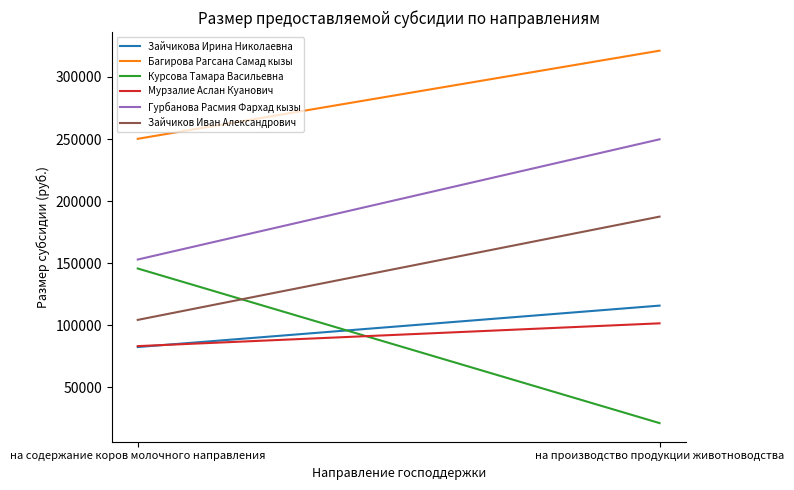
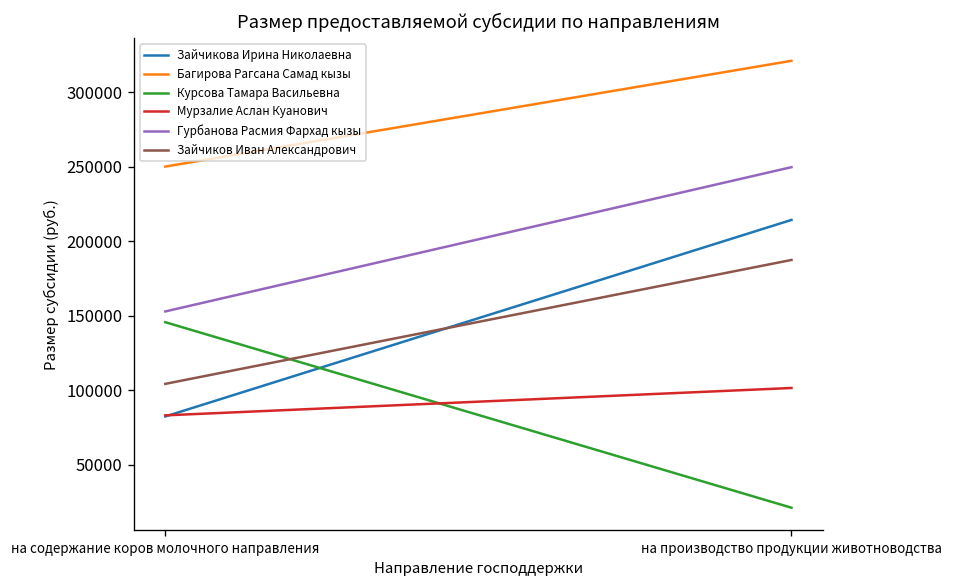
  {
    "Зайчикова Ирина Николаевна": {
-     "на производство продукции животноводства": 116000
+     "на производство продукции животноводства": 214000
    },
    "Багирова Рагсана Самад кызы": {
      "на содержание коров молочного направления": 250000,
      "на производство продукции животноводства": 321000
    },
    "Курсова Тамара Васильевна": {
      "на содержание коров молочного направления": 146000,
      "на производство продукции животноводства": 21000
    },
    "Мурзалие Аслан Куанович": {
      "на производство продукции животноводства": 102000
    },
    "Гурбанова Расмия Фархад кызы": {
      "на содержание коров молочного направления": 153000,
      "на производство продукции животноводства": 250000
    },
    "Зайчиков Иван Александрович": {
      "на содержание коров молочного направления": 104000,
      "на производство продукции животноводства": 188000
    }
  }
